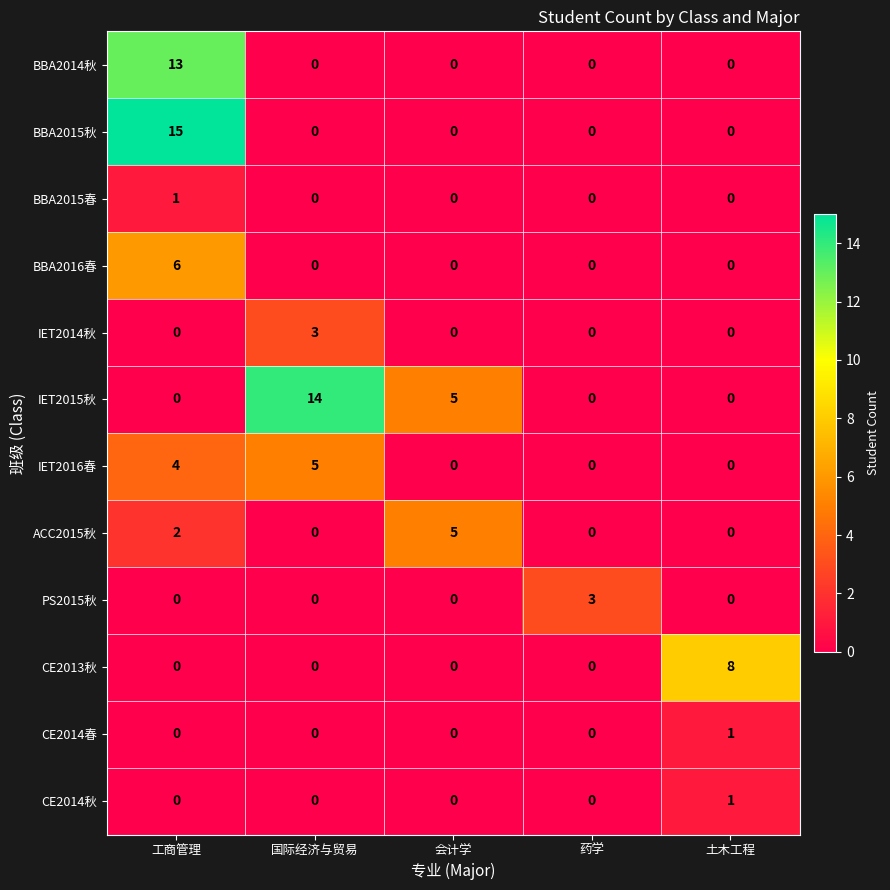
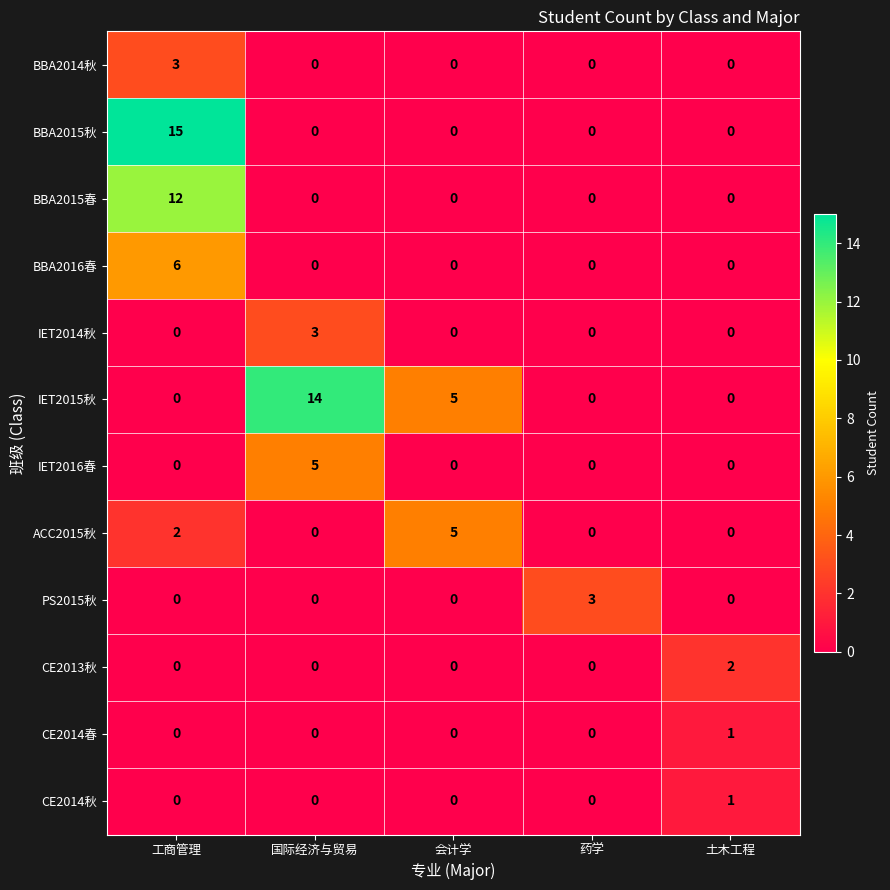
  {
    "BBA2014秋": {
-     "工商管理": 13,
+     "工商管理": 3,
      "国际经济与贸易": 0,
      "会计学": 0,
      "药学": 0,
      "土木工程": 0
    },
    "BBA2015秋": {
      "工商管理": 15,
      "国际经济与贸易": 0,
      "会计学": 0,
      "药学": 0,
      "土木工程": 0
    },
    "BBA2015春": {
-     "工商管理": 1,
+     "工商管理": 12,
      "国际经济与贸易": 0,
      "会计学": 0,
      "药学": 0,
      "土木工程": 0
    },
    "BBA2016春": {
      "工商管理": 6,
      "国际经济与贸易": 0,
      "会计学": 0,
      "药学": 0,
      "土木工程": 0
    },
    "IET2014秋": {
      "工商管理": 0,
      "国际经济与贸易": 3,
      "会计学": 0,
      "药学": 0,
      "土木工程": 0
    },
    "IET2015秋": {
      "工商管理": 0,
      "国际经济与贸易": 14,
      "会计学": 5,
      "药学": 0,
      "土木工程": 0
    },
    "IET2016春": {
-     "工商管理": 4,
+     "工商管理": 0,
      "国际经济与贸易": 5,
      "会计学": 0,
      "药学": 0,
      "土木工程": 0
    },
    "ACC2015秋": {
      "工商管理": 2,
      "国际经济与贸易": 0,
      "会计学": 5,
      "药学": 0,
      "土木工程": 0
    },
    "PS2015秋": {
      "工商管理": 0,
      "国际经济与贸易": 0,
      "会计学": 0,
      "药学": 3,
      "土木工程": 0
    },
    "CE2013秋": {
      "工商管理": 0,
      "国际经济与贸易": 0,
      "会计学": 0,
      "药学": 0,
-     "土木工程": 8
+     "土木工程": 2
    },
    "CE2014春": {
      "工商管理": 0,
      "国际经济与贸易": 0,
      "会计学": 0,
      "药学": 0,
      "土木工程": 1
    },
    "CE2014秋": {
      "工商管理": 0,
      "国际经济与贸易": 0,
      "会计学": 0,
      "药学": 0,
      "土木工程": 1
    }
  }
